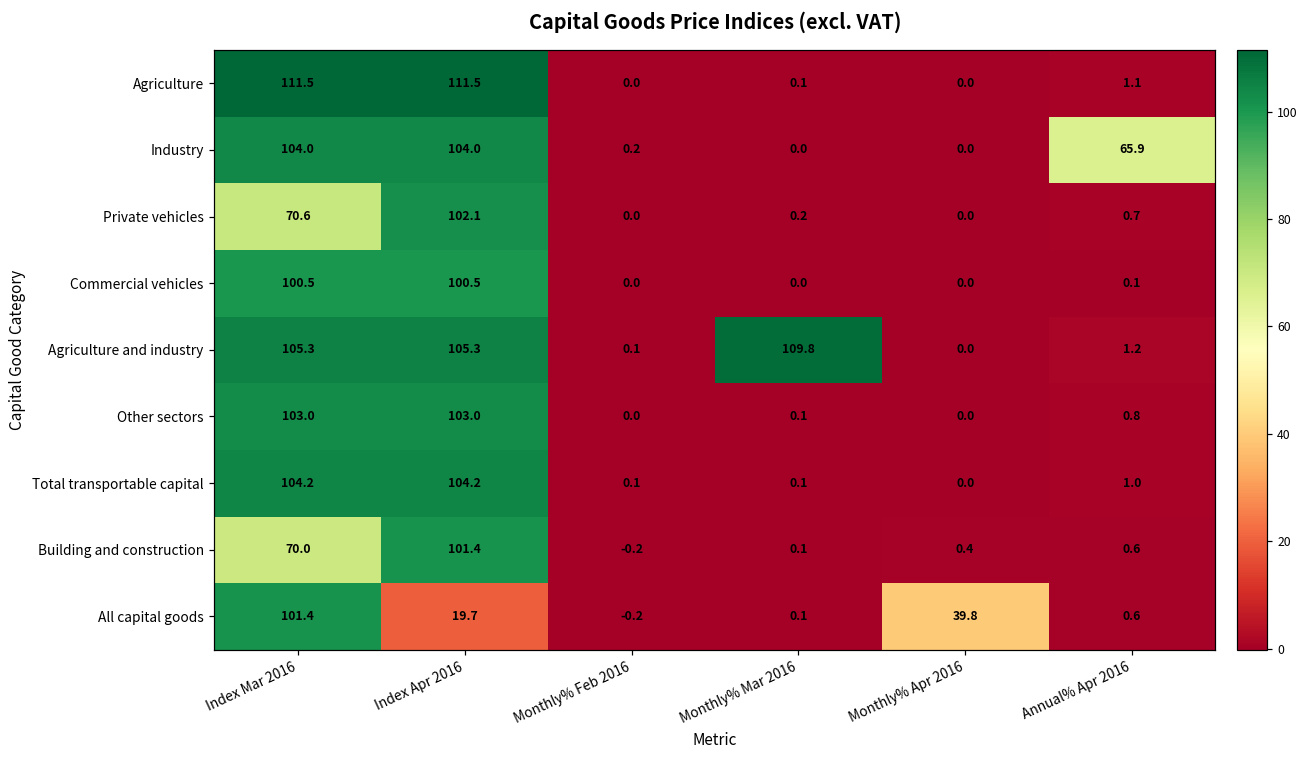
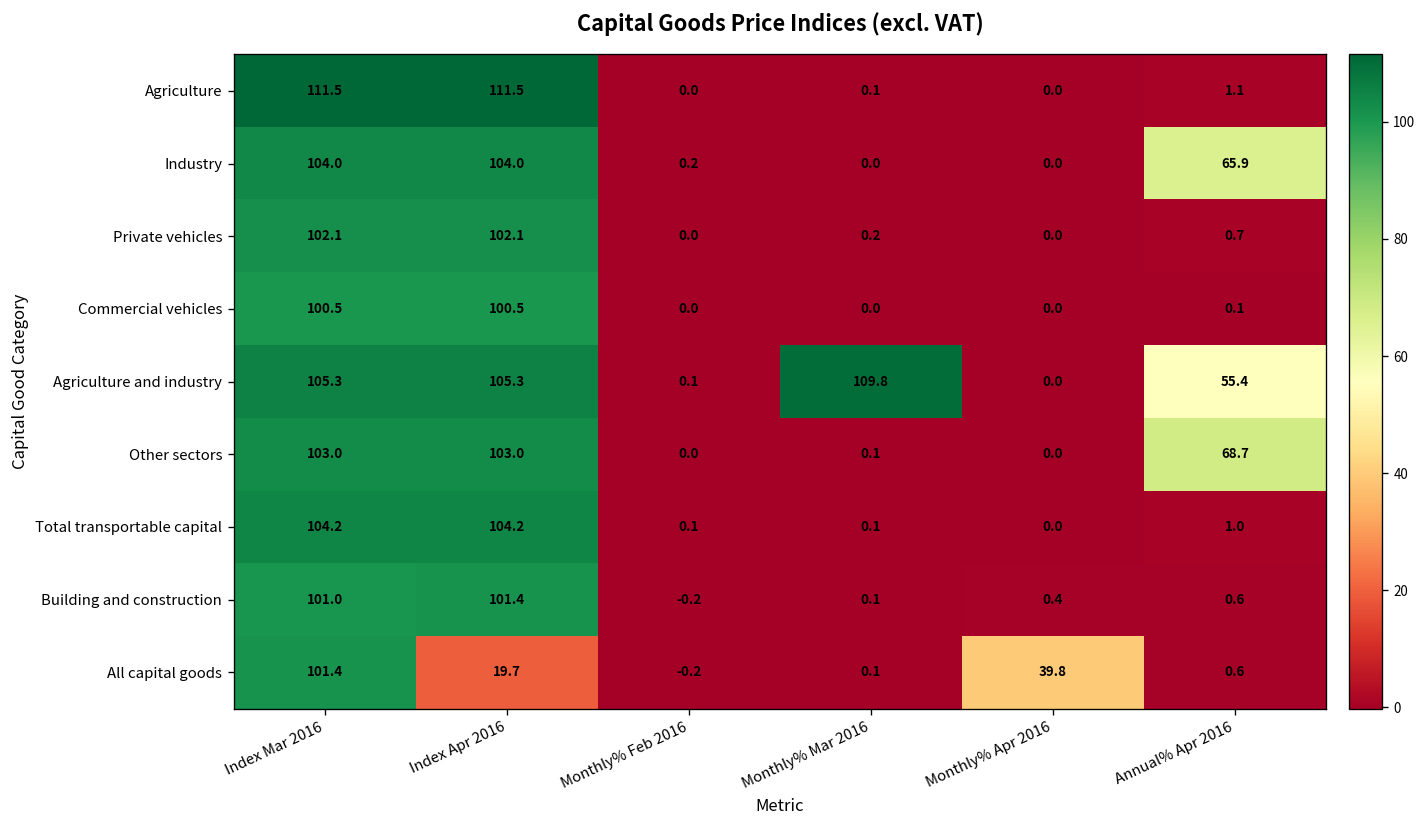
  {
    "Agriculture": {
      "Index Mar 2016": 111.5,
      "Index Apr 2016": 111.5,
      "Monthly% Feb 2016": 0.0,
      "Monthly% Mar 2016": 0.1,
      "Monthly% Apr 2016": 0.0,
      "Annual% Apr 2016": 1.1
    },
    "Industry": {
      "Index Mar 2016": 104.0,
      "Index Apr 2016": 104.0,
      "Monthly% Feb 2016": 0.2,
      "Monthly% Mar 2016": 0.0,
      "Monthly% Apr 2016": 0.0,
      "Annual% Apr 2016": 65.9
    },
    "Private vehicles": {
-     "Index Mar 2016": 70.6,
+     "Index Mar 2016": 102.1,
      "Index Apr 2016": 102.1,
      "Monthly% Feb 2016": 0.0,
      "Monthly% Mar 2016": 0.2,
      "Monthly% Apr 2016": 0.0,
      "Annual% Apr 2016": 0.7
    },
    "Commercial vehicles": {
      "Index Mar 2016": 100.5,
      "Index Apr 2016": 100.5,
      "Monthly% Feb 2016": 0.0,
      "Monthly% Mar 2016": 0.0,
      "Monthly% Apr 2016": 0.0,
      "Annual% Apr 2016": 0.1
    },
    "Agriculture and industry": {
      "Index Mar 2016": 105.3,
      "Index Apr 2016": 105.3,
      "Monthly% Feb 2016": 0.1,
      "Monthly% Mar 2016": 109.8,
      "Monthly% Apr 2016": 0.0,
-     "Annual% Apr 2016": 1.2
+     "Annual% Apr 2016": 55.4
    },
    "Other sectors": {
      "Index Mar 2016": 103.0,
      "Index Apr 2016": 103.0,
      "Monthly% Feb 2016": 0.0,
      "Monthly% Mar 2016": 0.1,
      "Monthly% Apr 2016": 0.0,
-     "Annual% Apr 2016": 0.8
+     "Annual% Apr 2016": 68.7
    },
    "Total transportable capital": {
      "Index Mar 2016": 104.2,
      "Index Apr 2016": 104.2,
      "Monthly% Feb 2016": 0.1,
      "Monthly% Mar 2016": 0.1,
      "Monthly% Apr 2016": 0.0,
      "Annual% Apr 2016": 1.0
    },
    "Building and construction": {
-     "Index Mar 2016": 70.0,
+     "Index Mar 2016": 101.0,
      "Index Apr 2016": 101.4,
      "Monthly% Feb 2016": -0.2,
      "Monthly% Mar 2016": 0.1,
      "Monthly% Apr 2016": 0.4,
      "Annual% Apr 2016": 0.6
    },
    "All capital goods": {
      "Index Mar 2016": 101.4,
      "Index Apr 2016": 19.7,
      "Monthly% Feb 2016": -0.2,
      "Monthly% Mar 2016": 0.1,
      "Monthly% Apr 2016": 39.8,
      "Annual% Apr 2016": 0.6
    }
  }
